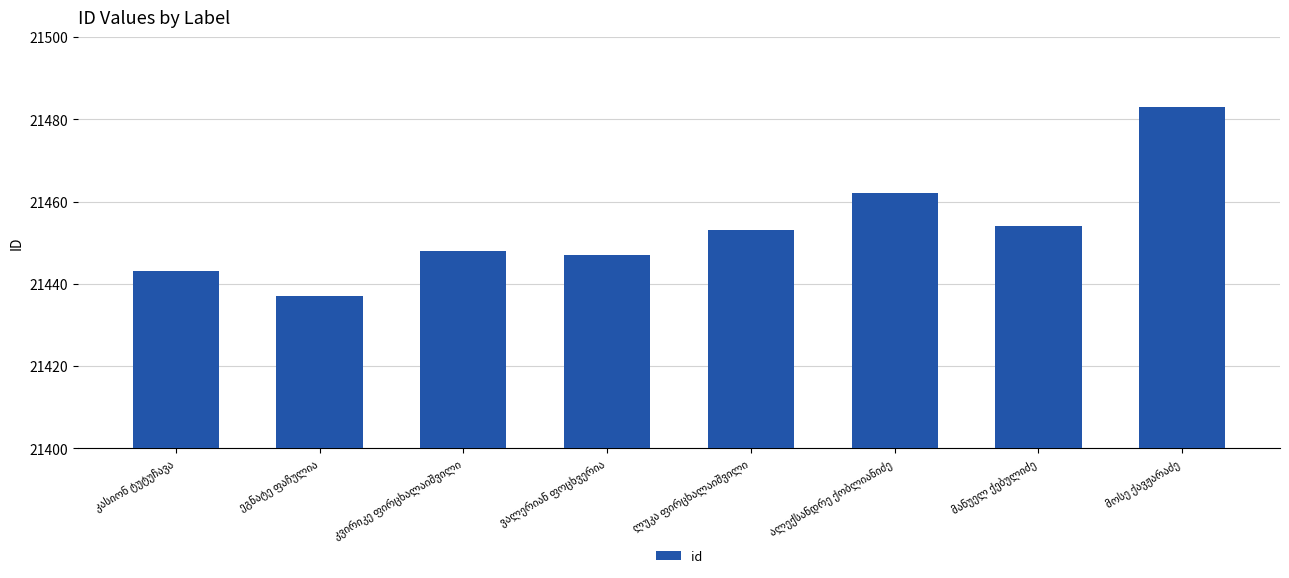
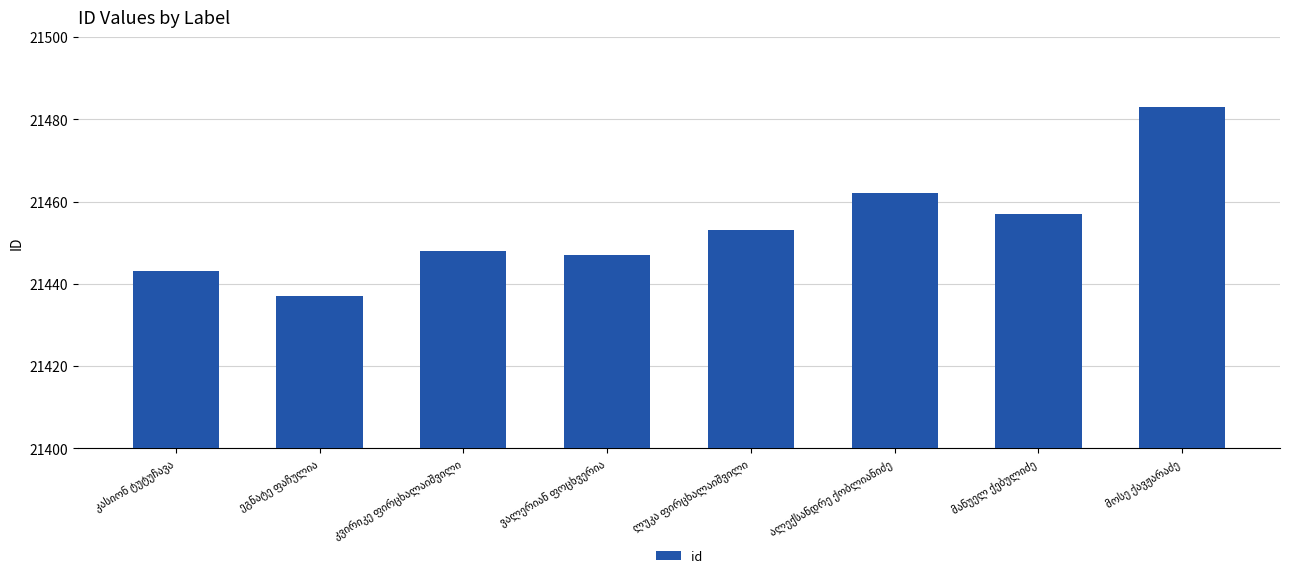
  {
    "კასიონ ტუტუჩავა": 21443,
    "ეგნატე ფაჩულია": 21437,
    "კვირიკე ფირცხალაიშვილი": 21448,
    "ვალერიან ფოცხვერია": 21447,
    "ლუკა ფირცხალაიშვილი": 21453,
    "ალექსანდრე ქობლიანიძე": 21462,
-   "მანუელ ქებულიძე": 21454,
+   "მანუელ ქებულიძე": 21457,
    "მოსე ქავჟარაძე": 21483
  }
